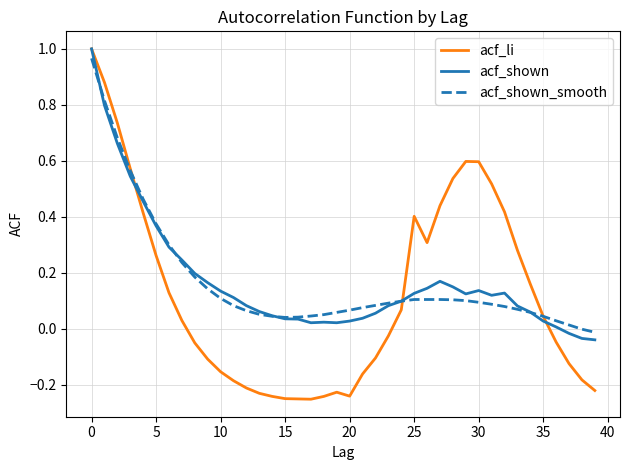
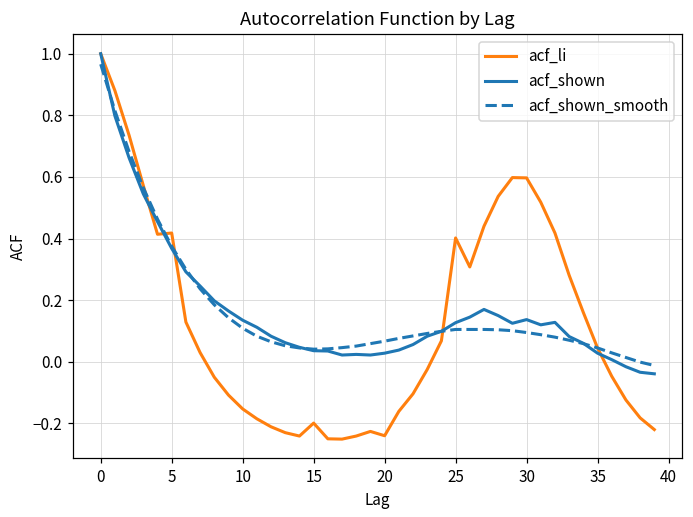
  {
    "acf_li": {
-     "5": 0.26,
+     "5": 0.42,
      "10": -0.15,
-     "15": -0.25,
+     "15": -0.20,
      "20": -0.24,
      "25": 0.40,
      "30": 0.60
    }
  }
